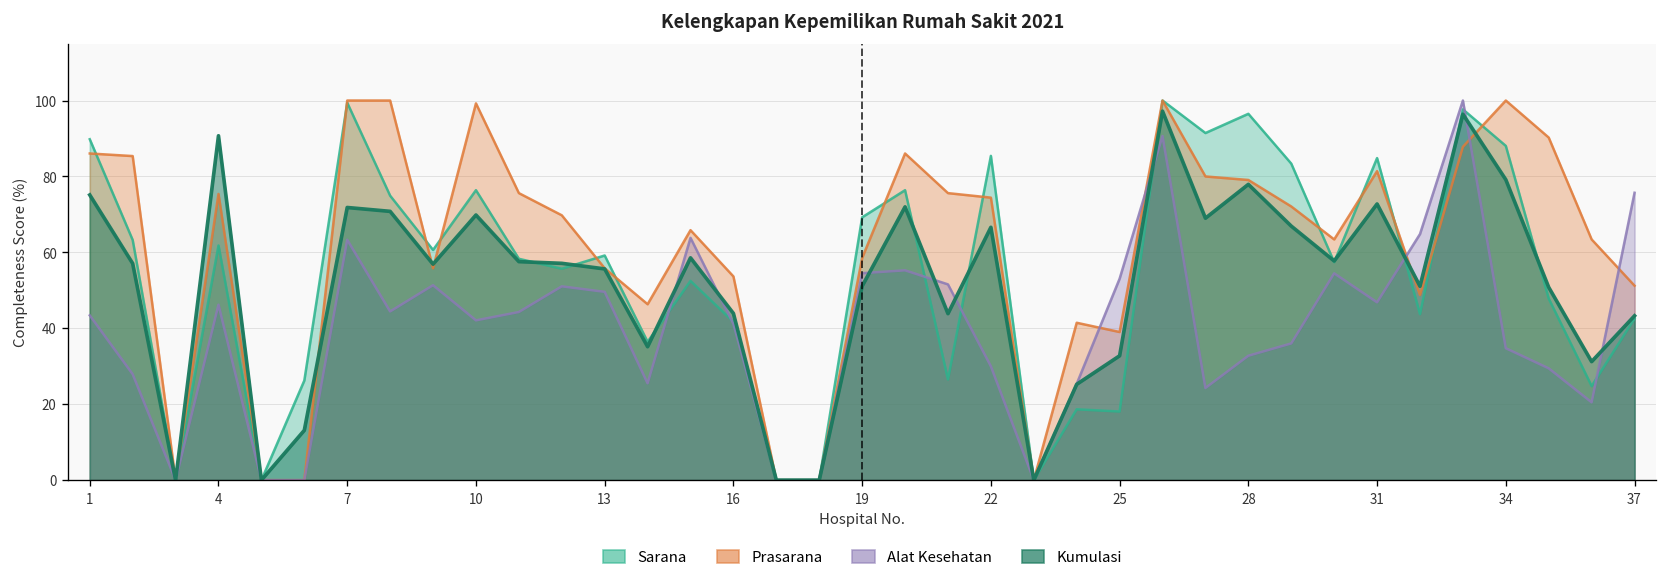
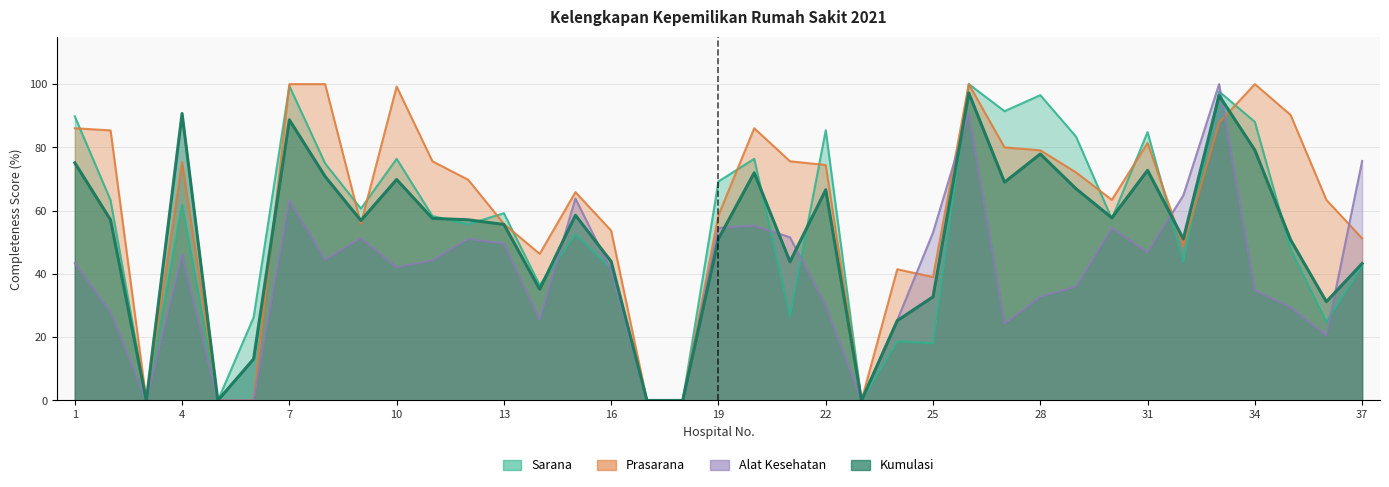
  {
    "Sarana": {
      "1": 90,
      "4": 62,
      "10": 76,
      "13": 59,
      "19": 69,
      "22": 85,
      "25": 18,
      "28": 97,
      "31": 85,
      "34": 88
    },
    "Prasarana": {
      "1": 86,
      "4": 75,
      "10": 99,
      "16": 54,
      "19": 59,
      "22": 74,
      "25": 39,
      "28": 79,
      "31": 81,
      "34": 100,
      "37": 51
    },
    "Alat Kesehatan": {
      "1": 43,
      "4": 46,
      "7": 63,
      "10": 42,
      "13": 50,
      "19": 55,
      "22": 30,
      "25": 53,
      "28": 33,
      "31": 47,
      "34": 35,
      "37": 76
    },
    "Kumulasi": {
      "1": 75,
      "4": 91,
-     "7": 72,
+     "7": 89,
      "10": 70,
      "16": 44,
      "19": 51,
      "22": 67,
      "25": 33,
      "28": 78,
      "31": 73,
      "34": 79
    }
  }
